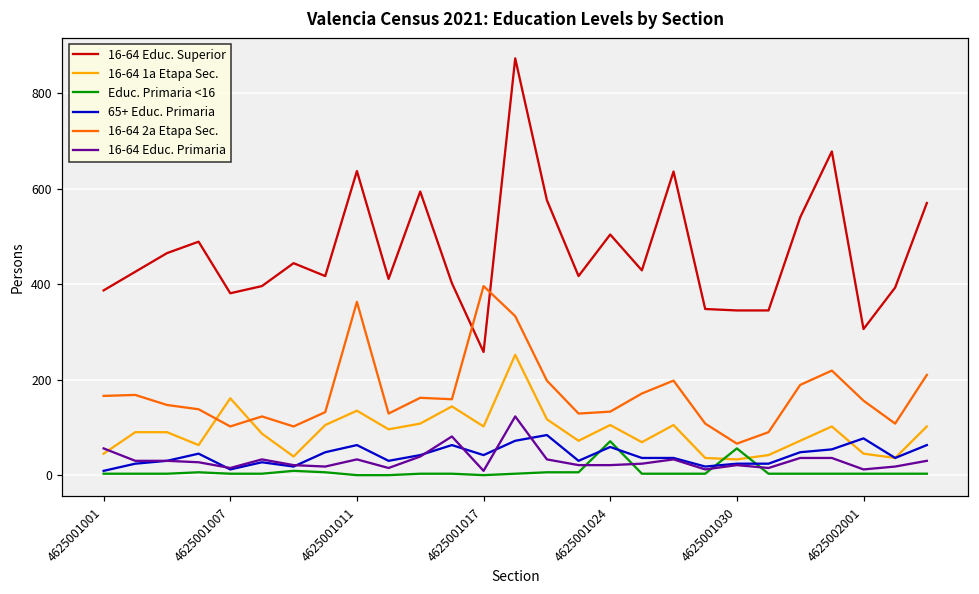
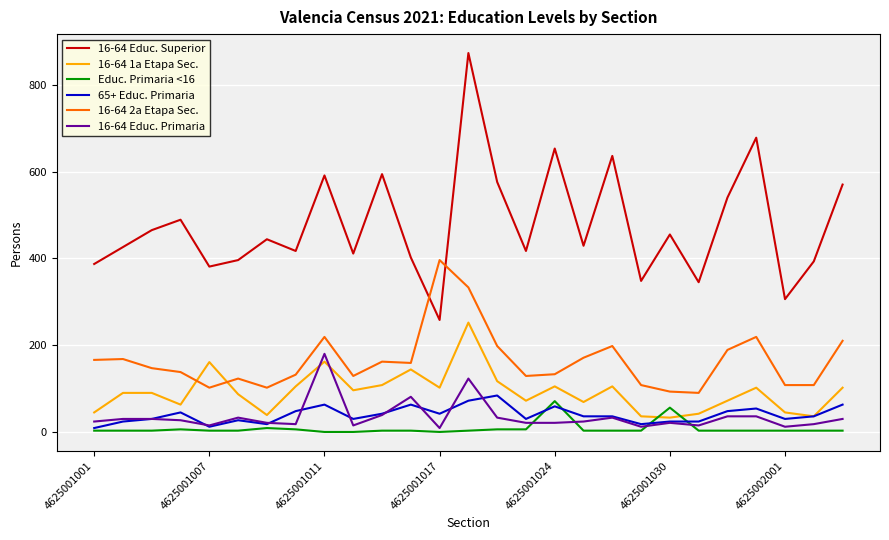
  {
    "16-64 Educ. Superior": {
      "4625001001": 390,
      "4625001007": 380,
-     "4625001011": 640,
+     "4625001011": 590,
      "4625001017": 260,
-     "4625001024": 500,
-     "4625001030": 350,
+     "4625001024": 650,
+     "4625001030": 460,
      "4625002001": 310
    },
    "16-64 1a Etapa Sec.": {
      "4625001001": 50,
      "4625001007": 160,
-     "4625001011": 140,
+     "4625001011": 160,
      "4625001017": 100,
      "4625001024": 110,
      "4625001030": 30,
      "4625002001": 50
    },
    "Educ. Primaria <16": {
      "4625001001": 0,
      "4625001007": 0,
      "4625001011": 0,
      "4625001017": 0,
      "4625001024": 70,
      "4625001030": 60,
      "4625002001": 0
    },
    "65+ Educ. Primaria": {
      "4625001001": 10,
      "4625001011": 60,
      "4625001017": 40,
      "4625001024": 60,
-     "4625002001": 80
+     "4625002001": 30
    },
    "16-64 2a Etapa Sec.": {
      "4625001001": 170,
      "4625001007": 100,
-     "4625001011": 360,
+     "4625001011": 220,
      "4625001017": 400,
      "4625001024": 130,
-     "4625001030": 70,
-     "4625002001": 160
+     "4625001030": 90,
+     "4625002001": 110
    },
    "16-64 Educ. Primaria": {
-     "4625001001": 60,
-     "4625001011": 30,
+     "4625001001": 20,
+     "4625001011": 180,
      "4625001017": 10,
      "4625001024": 20,
      "4625002001": 10
    }
  }
